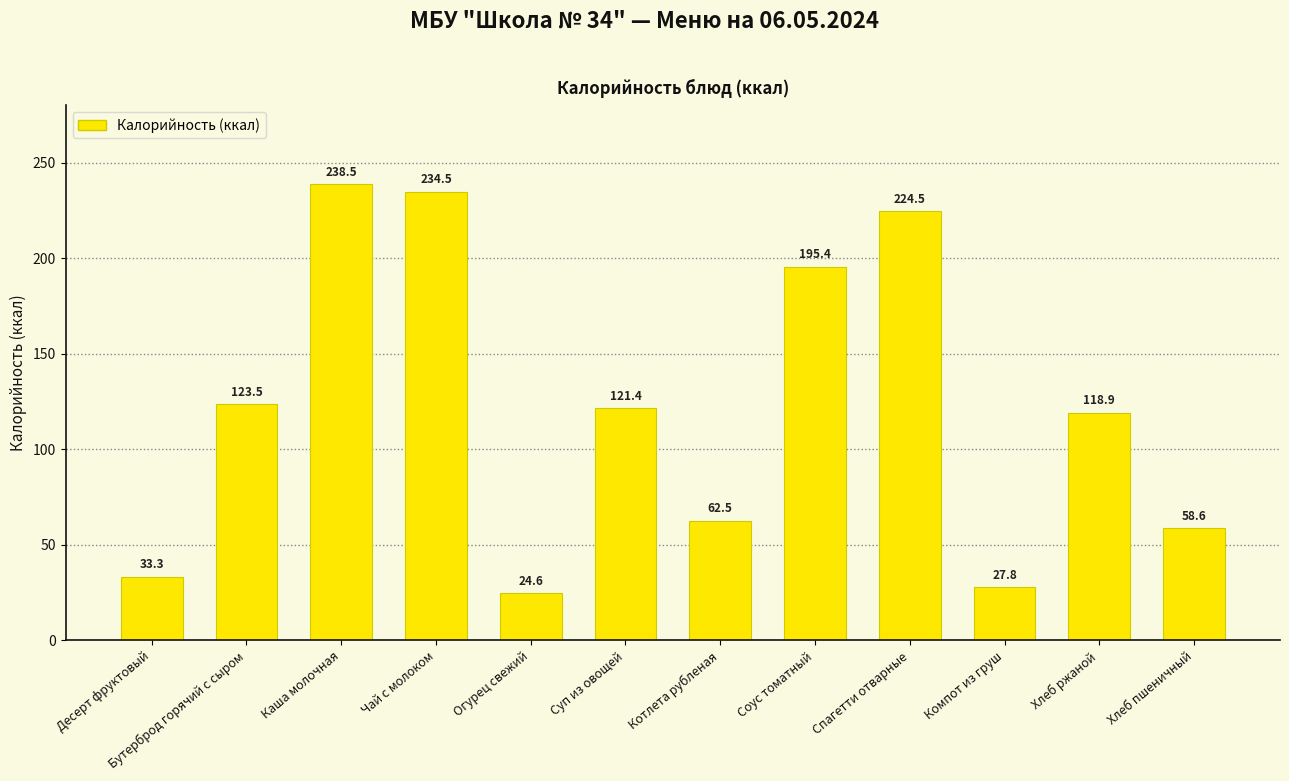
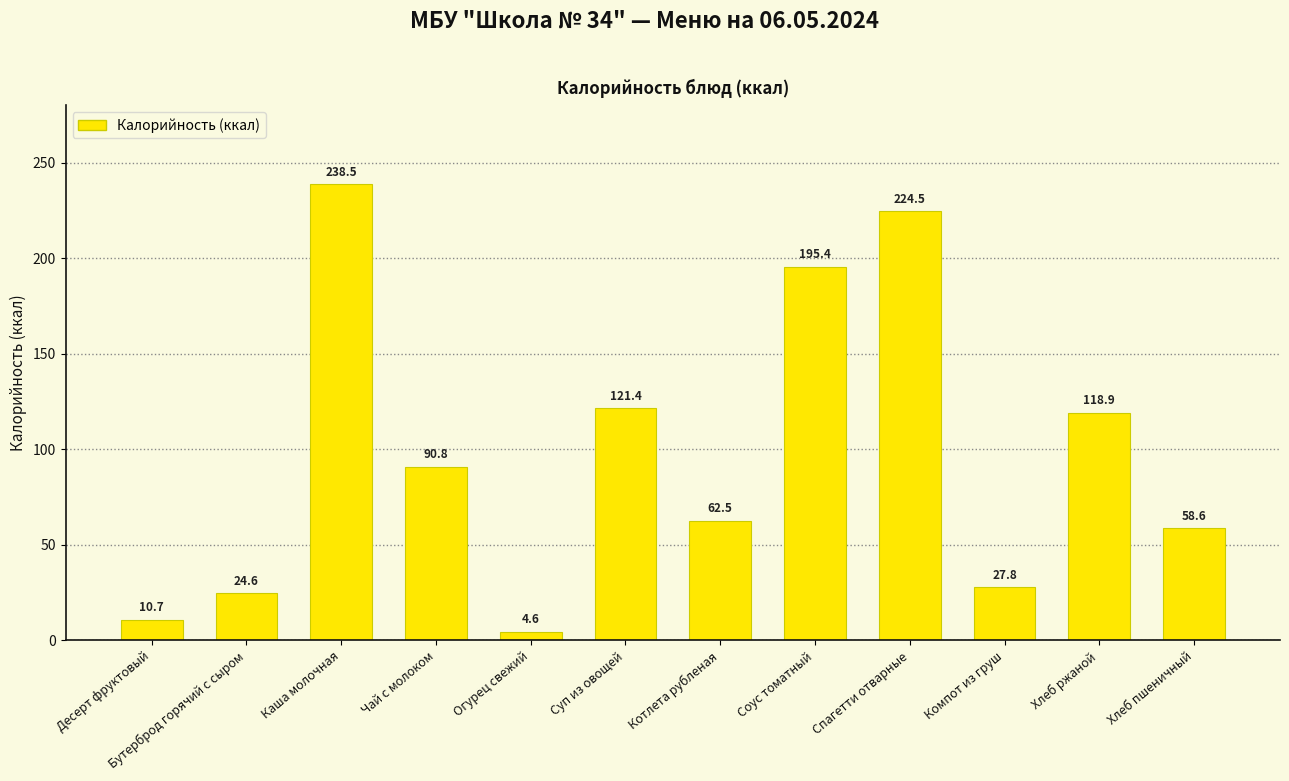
  {
-   "Десерт фруктовый": 33.3,
-   "Бутерброд горячий с сыром": 123.5,
+   "Десерт фруктовый": 10.7,
+   "Бутерброд горячий с сыром": 24.6,
    "Каша молочная": 238.5,
-   "Чай с молоком": 234.5,
-   "Огурец свежий": 24.6,
+   "Чай с молоком": 90.8,
+   "Огурец свежий": 4.6,
    "Суп из овощей": 121.4,
    "Котлета рубленая": 62.5,
    "Соус томатный": 195.4,
    "Спагетти отварные": 224.5,
    "Компот из груш": 27.8,
    "Хлеб ржаной": 118.9,
    "Хлеб пшеничный": 58.6
  }
